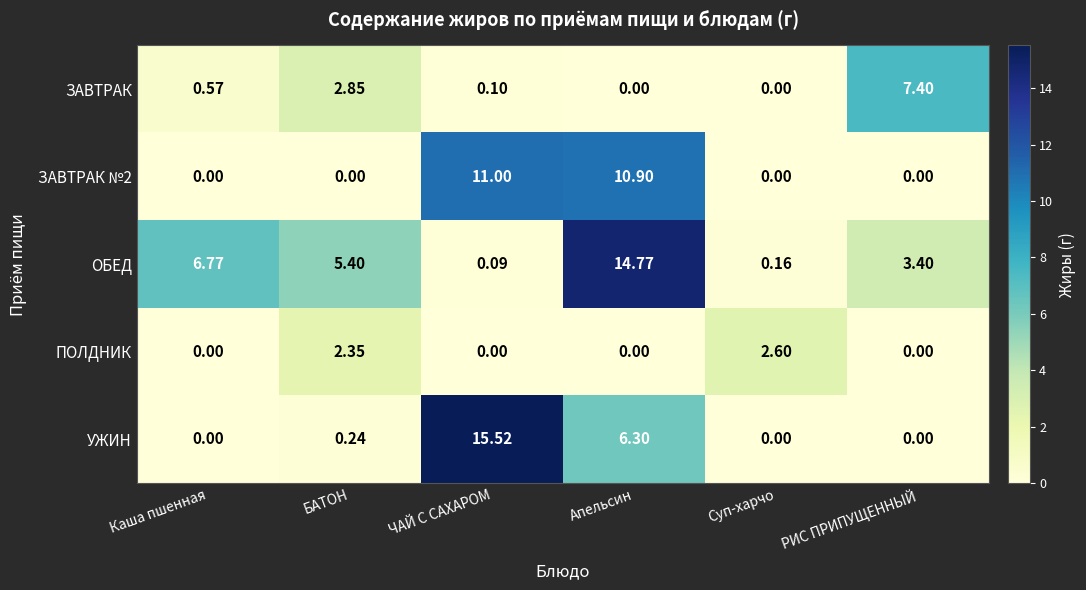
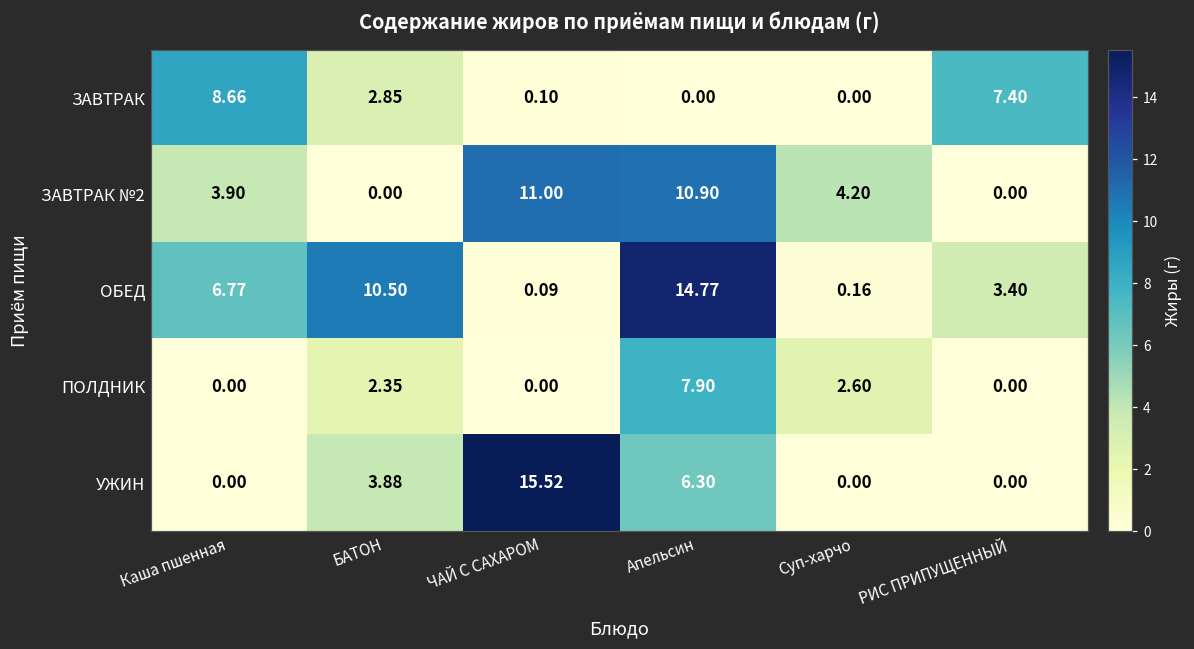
  {
    "ЗАВТРАК": {
-     "Каша пшенная": 0.57,
+     "Каша пшенная": 8.66,
      "БАТОН": 2.85,
      "ЧАЙ С САХАРОМ": 0.10,
      "Апельсин": 0.00,
      "Суп-харчо": 0.00,
      "РИС ПРИПУЩЕННЫЙ": 7.40
    },
    "ЗАВТРАК №2": {
-     "Каша пшенная": 0.00,
+     "Каша пшенная": 3.90,
      "БАТОН": 0.00,
      "ЧАЙ С САХАРОМ": 11.00,
      "Апельсин": 10.90,
-     "Суп-харчо": 0.00,
+     "Суп-харчо": 4.20,
      "РИС ПРИПУЩЕННЫЙ": 0.00
    },
    "ОБЕД": {
      "Каша пшенная": 6.77,
-     "БАТОН": 5.40,
+     "БАТОН": 10.50,
      "ЧАЙ С САХАРОМ": 0.09,
      "Апельсин": 14.77,
      "Суп-харчо": 0.16,
      "РИС ПРИПУЩЕННЫЙ": 3.40
    },
    "ПОЛДНИК": {
      "Каша пшенная": 0.00,
      "БАТОН": 2.35,
      "ЧАЙ С САХАРОМ": 0.00,
-     "Апельсин": 0.00,
+     "Апельсин": 7.90,
      "Суп-харчо": 2.60,
      "РИС ПРИПУЩЕННЫЙ": 0.00
    },
    "УЖИН": {
      "Каша пшенная": 0.00,
-     "БАТОН": 0.24,
+     "БАТОН": 3.88,
      "ЧАЙ С САХАРОМ": 15.52,
      "Апельсин": 6.30,
      "Суп-харчо": 0.00,
      "РИС ПРИПУЩЕННЫЙ": 0.00
    }
  }
